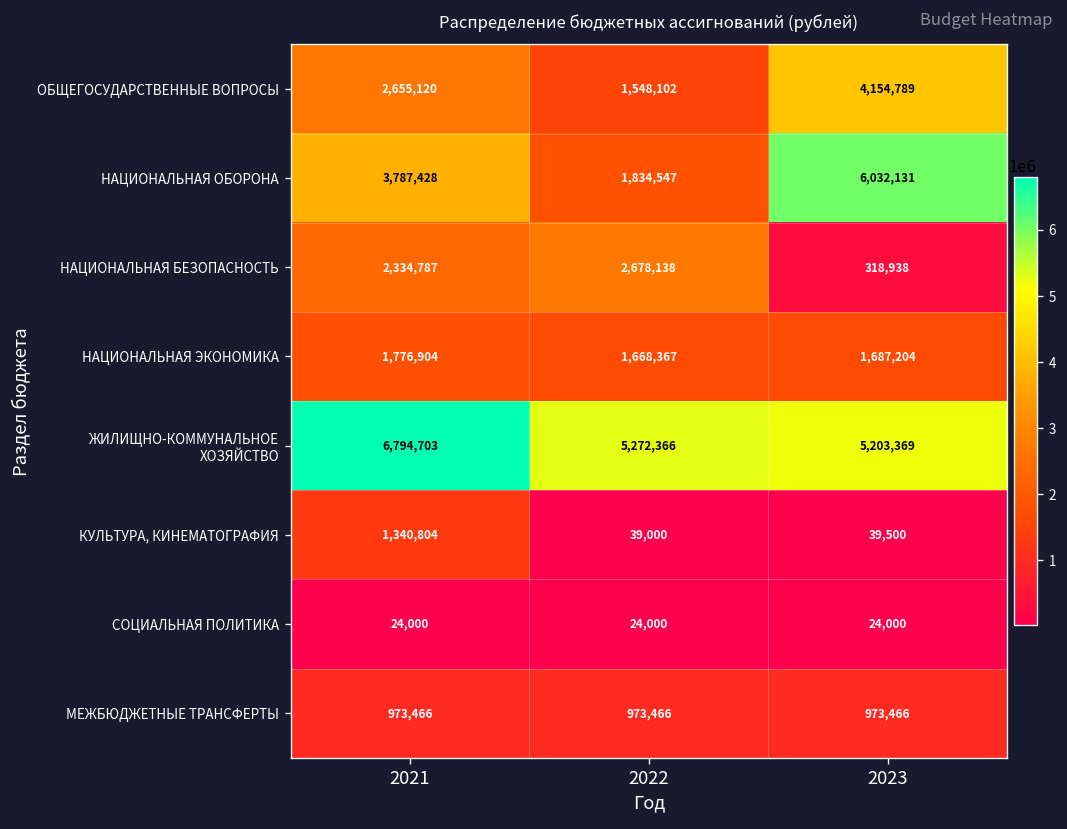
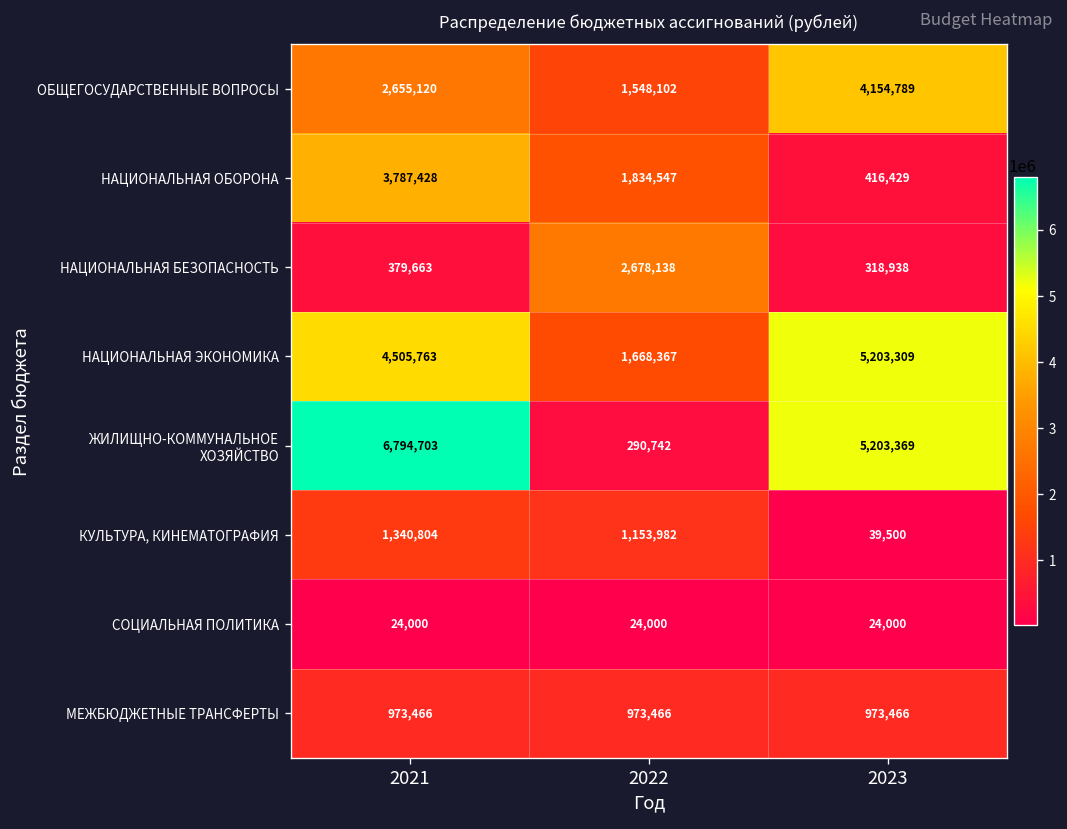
  {
    "ОБЩЕГОСУДАРСТВЕННЫЕ ВОПРОСЫ": {
      "2021": "2,655,120",
      "2022": "1,548,102",
      "2023": "4,154,789"
    },
    "НАЦИОНАЛЬНАЯ ОБОРОНА": {
      "2021": "3,787,428",
      "2022": "1,834,547",
-     "2023": "6,032,131"
+     "2023": "416,429"
    },
    "НАЦИОНАЛЬНАЯ БЕЗОПАСНОСТЬ": {
-     "2021": "2,334,787",
+     "2021": "379,663",
      "2022": "2,678,138",
      "2023": "318,938"
    },
    "НАЦИОНАЛЬНАЯ ЭКОНОМИКА": {
-     "2021": "1,776,904",
+     "2021": "4,505,763",
      "2022": "1,668,367",
-     "2023": "1,687,204"
+     "2023": "5,203,309"
    },
    "ЖИЛИЩНО-КОММУНАЛЬНОЕ ХОЗЯЙСТВО": {
      "2021": "6,794,703",
-     "2022": "5,272,366",
+     "2022": "290,742",
      "2023": "5,203,369"
    },
    "КУЛЬТУРА, КИНЕМАТОГРАФИЯ": {
      "2021": "1,340,804",
-     "2022": "39,000",
+     "2022": "1,153,982",
      "2023": "39,500"
    },
    "СОЦИАЛЬНАЯ ПОЛИТИКА": {
      "2021": "24,000",
      "2022": "24,000",
      "2023": "24,000"
    },
    "МЕЖБЮДЖЕТНЫЕ ТРАНСФЕРТЫ": {
      "2021": "973,466",
      "2022": "973,466",
      "2023": "973,466"
    }
  }
